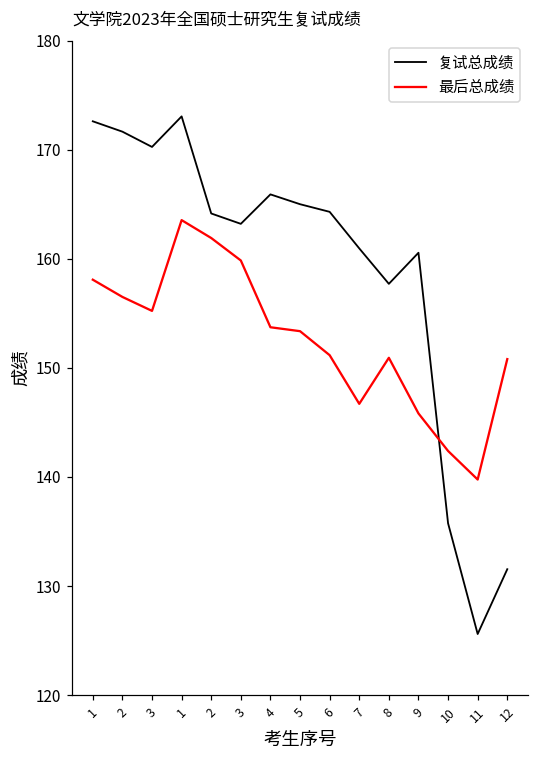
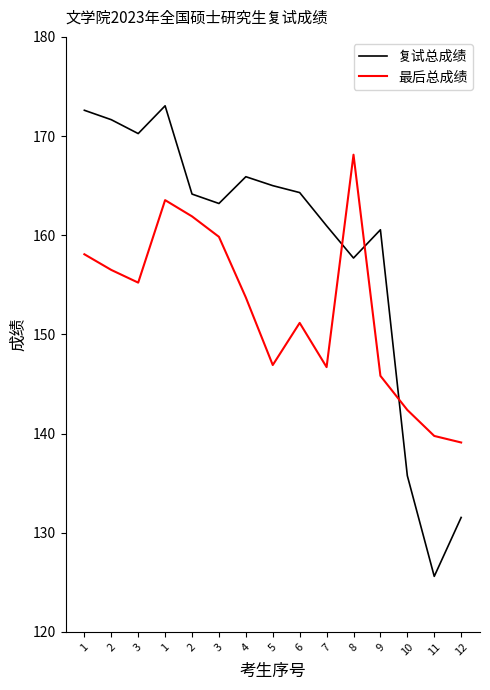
  {
    "复试总成绩": {
      "4": 166,
      "5": 165,
      "6": 164,
      "7": 161,
      "8": 158,
      "9": 161,
      "10": 136,
      "11": 126,
      "12": 132
    },
    "最后总成绩": {
      "4": 154,
-     "5": 153,
+     "5": 147,
      "6": 151,
      "7": 147,
-     "8": 151,
+     "8": 168,
      "9": 146,
      "10": 142,
      "11": 140,
-     "12": 151
+     "12": 139
    }
  }
